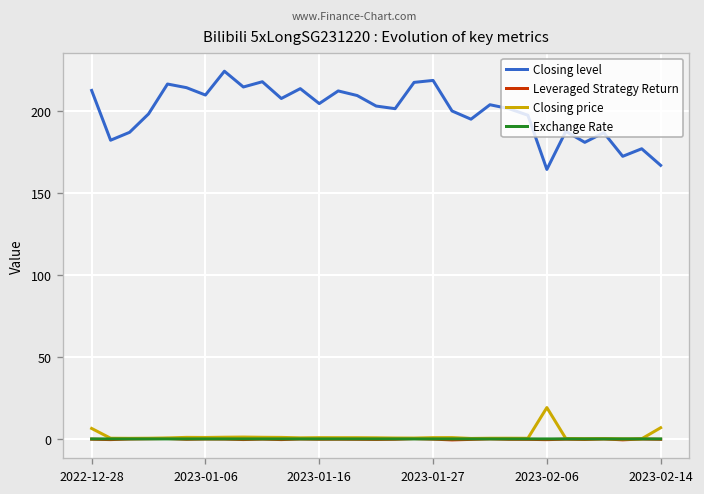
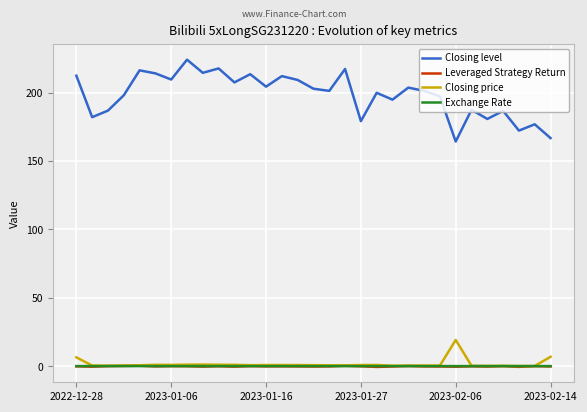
  {
    "Closing level": {
      "2022-12-28": 212,
      "2023-01-06": 210,
      "2023-01-16": 204,
-     "2023-01-27": 218,
+     "2023-01-27": 179,
      "2023-02-06": 164,
      "2023-02-14": 167
    },
    "Closing price": {
      "2022-12-28": 7,
      "2023-02-06": 19,
      "2023-02-14": 7
    }
  }
